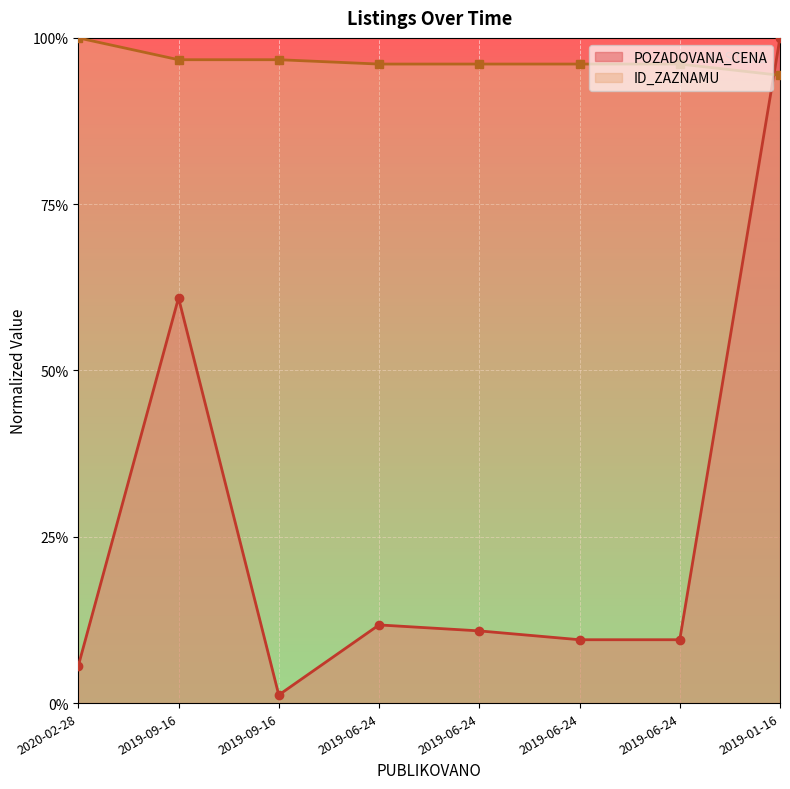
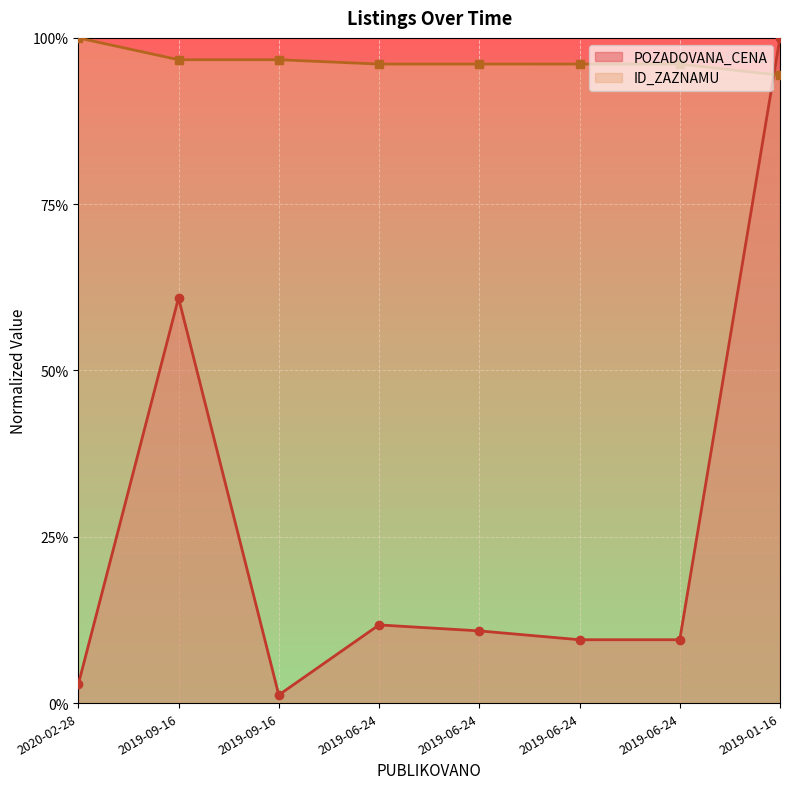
  {
    "POZADOVANA_CENA": {
-     "2020-02-28": "6%",
+     "2020-02-28": "3%",
      "2019-01-16": "100%"
    },
    "ID_ZAZNAMU": {
      "2020-02-28": "100%",
      "2019-01-16": "94%"
    }
  }
